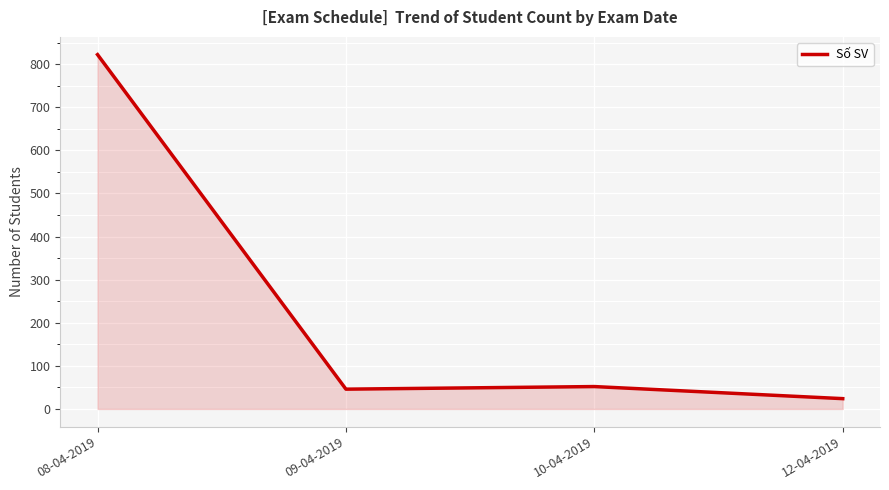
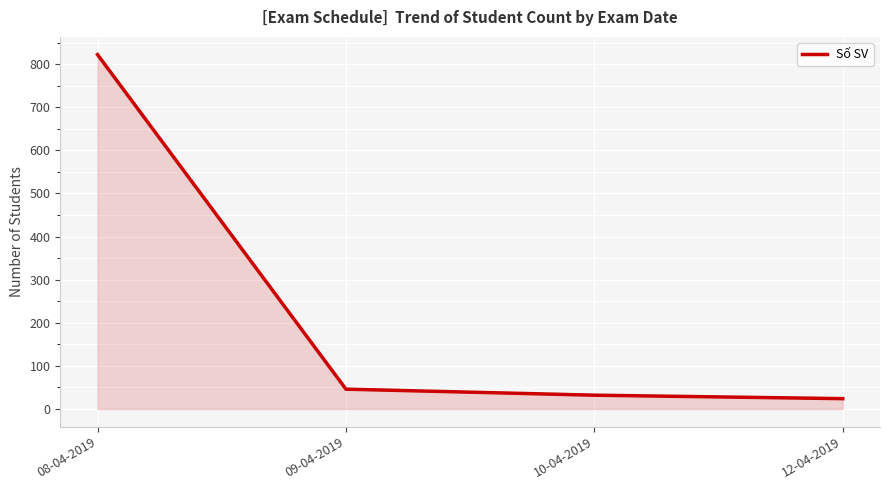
  {
    "08-04-2019": 820,
    "09-04-2019": 50,
-   "10-04-2019": 50,
+   "10-04-2019": 30,
    "12-04-2019": 20
  }
